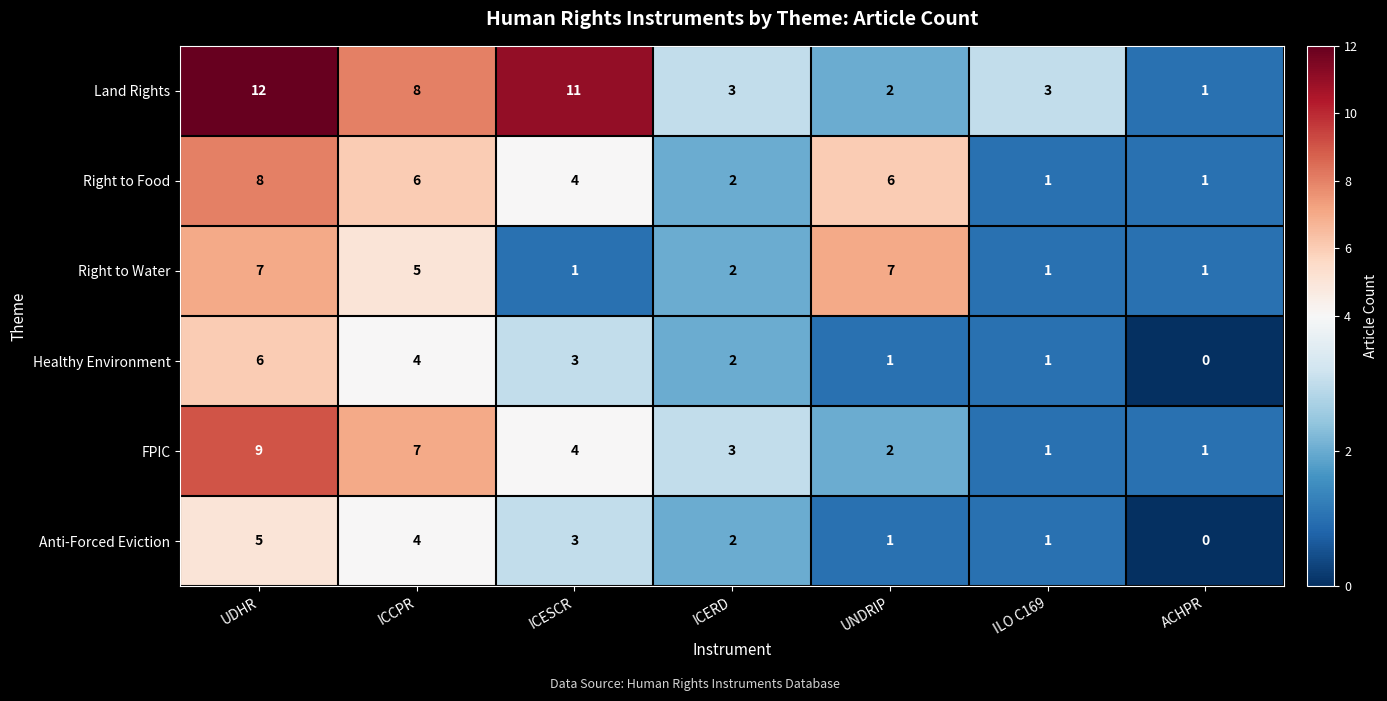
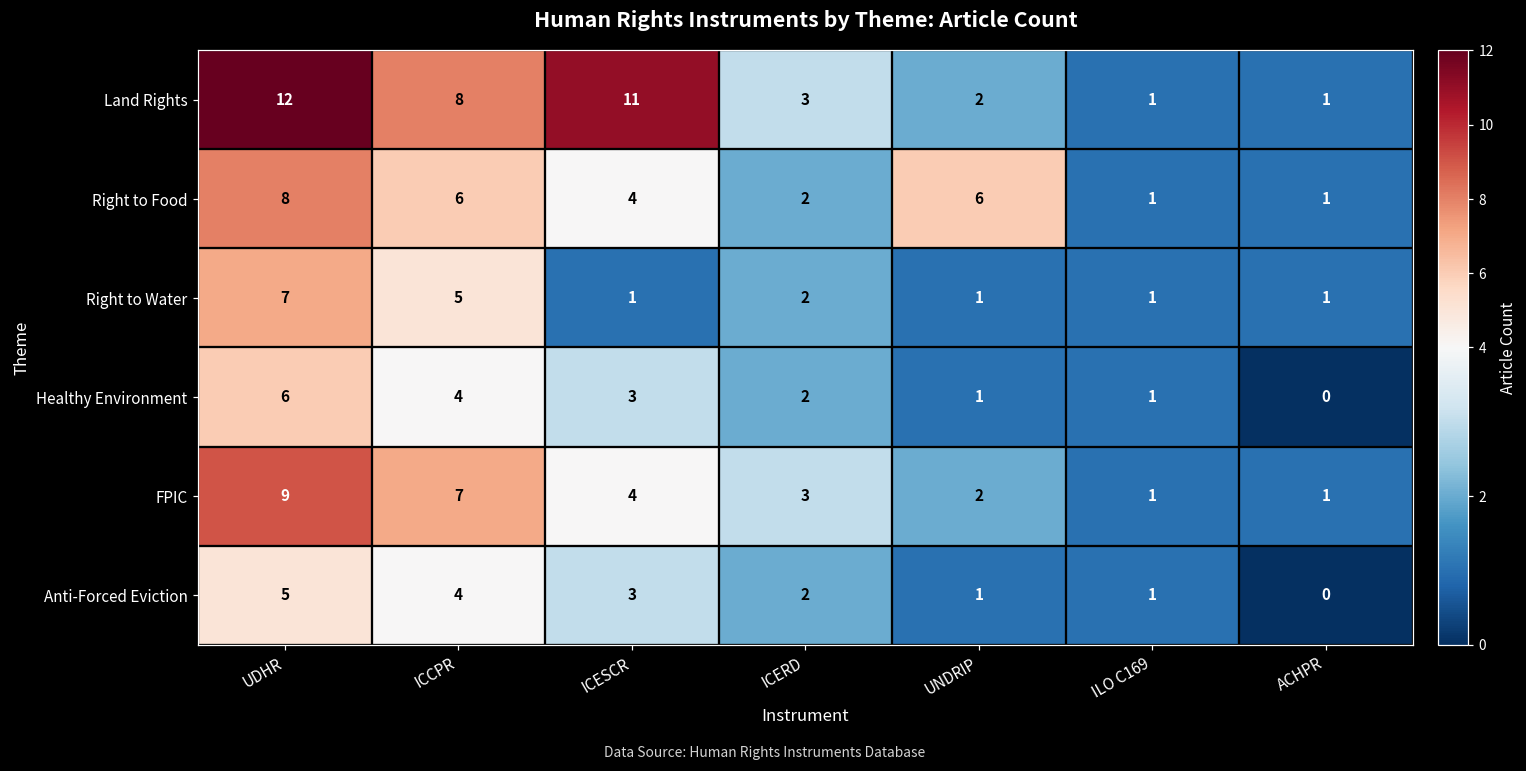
  {
    "Land Rights": {
      "UDHR": 12,
      "ICCPR": 8,
      "ICESCR": 11,
      "ICERD": 3,
      "UNDRIP": 2,
-     "ILO C169": 3,
+     "ILO C169": 1,
      "ACHPR": 1
    },
    "Right to Food": {
      "UDHR": 8,
      "ICCPR": 6,
      "ICESCR": 4,
      "ICERD": 2,
      "UNDRIP": 6,
      "ILO C169": 1,
      "ACHPR": 1
    },
    "Right to Water": {
      "UDHR": 7,
      "ICCPR": 5,
      "ICESCR": 1,
      "ICERD": 2,
-     "UNDRIP": 7,
+     "UNDRIP": 1,
      "ILO C169": 1,
      "ACHPR": 1
    },
    "Healthy Environment": {
      "UDHR": 6,
      "ICCPR": 4,
      "ICESCR": 3,
      "ICERD": 2,
      "UNDRIP": 1,
      "ILO C169": 1,
      "ACHPR": 0
    },
    "FPIC": {
      "UDHR": 9,
      "ICCPR": 7,
      "ICESCR": 4,
      "ICERD": 3,
      "UNDRIP": 2,
      "ILO C169": 1,
      "ACHPR": 1
    },
    "Anti-Forced Eviction": {
      "UDHR": 5,
      "ICCPR": 4,
      "ICESCR": 3,
      "ICERD": 2,
      "UNDRIP": 1,
      "ILO C169": 1,
      "ACHPR": 0
    }
  }
